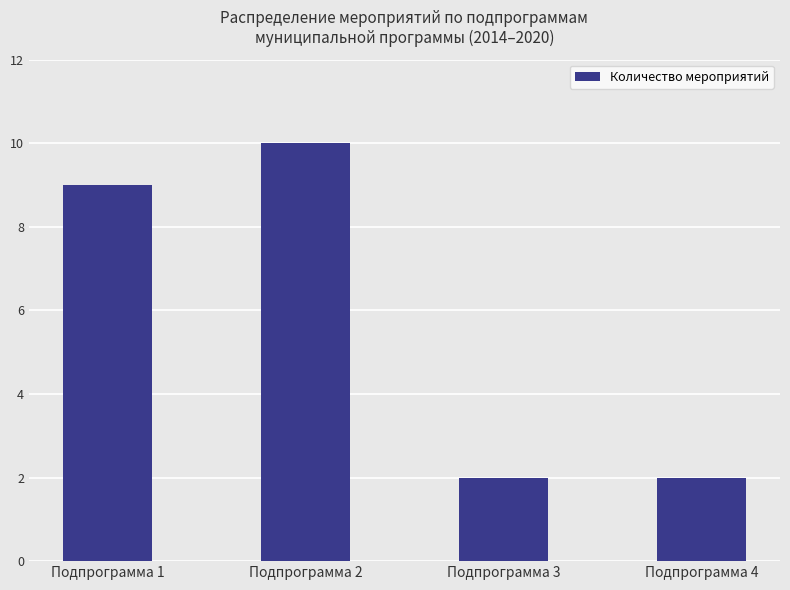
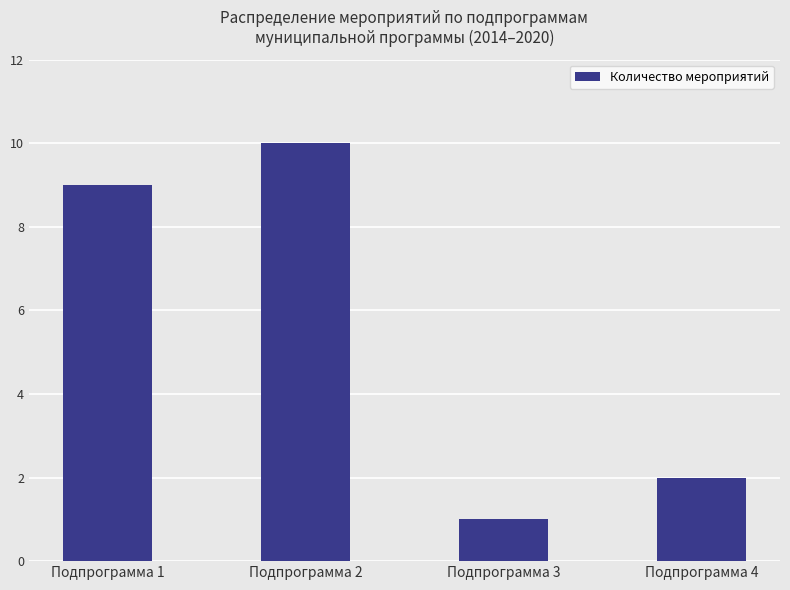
  {
    "Подпрограмма 1": 9,
    "Подпрограмма 2": 10,
-   "Подпрограмма 3": 2,
+   "Подпрограмма 3": 1,
    "Подпрограмма 4": 2
  }
